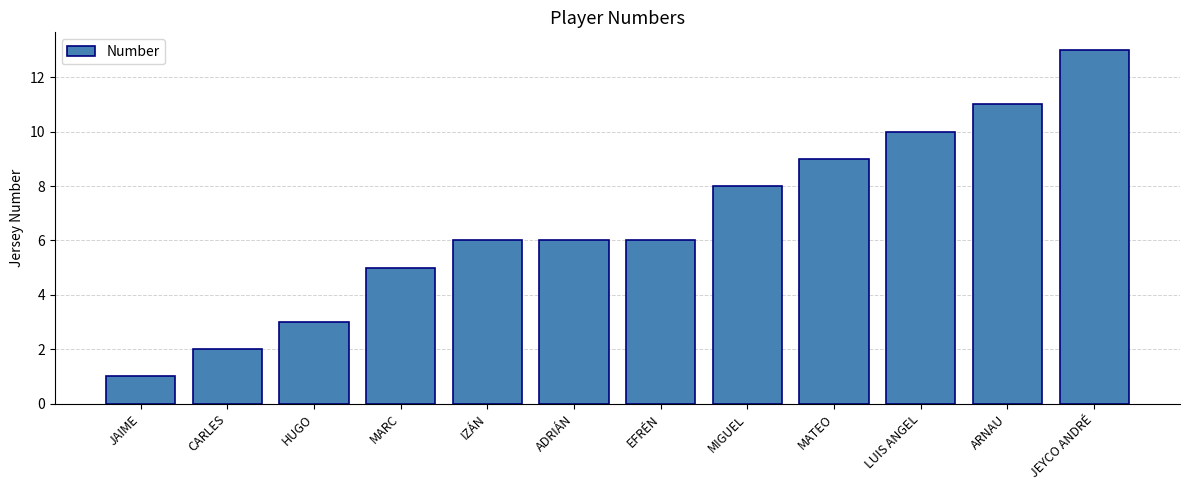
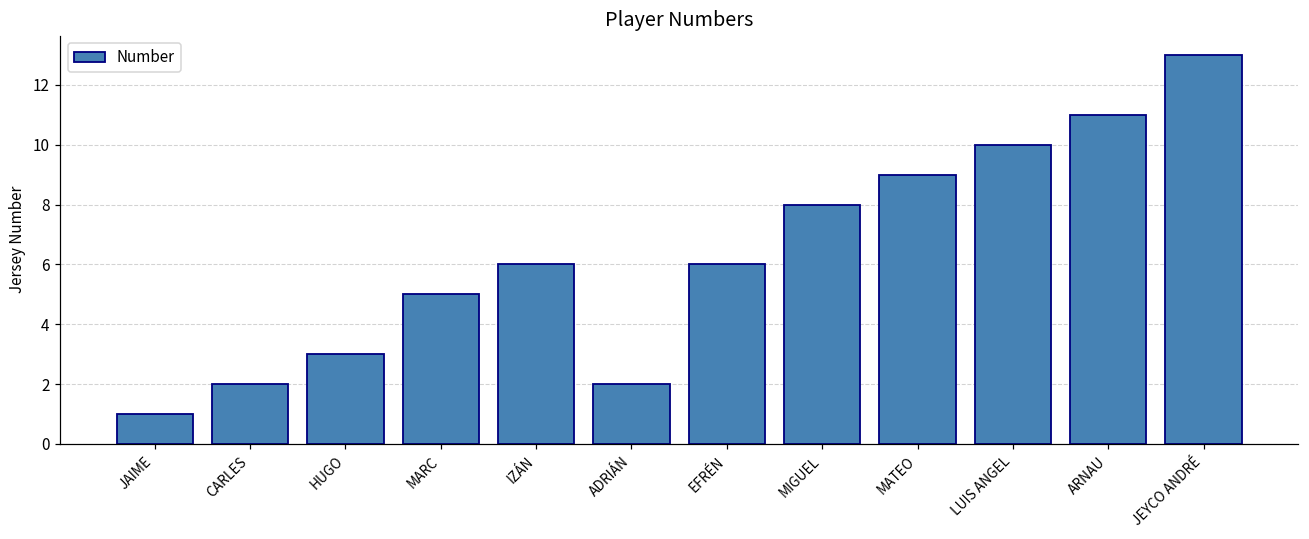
  {
    "JAIME": 1,
    "CARLES": 2,
    "HUGO": 3,
    "MARC": 5,
    "IZÁN": 6,
-   "ADRIÁN": 6,
+   "ADRIÁN": 2,
    "EFRÉN": 6,
    "MIGUEL": 8,
    "MATEO": 9,
    "LUIS ANGEL": 10,
    "ARNAU": 11,
    "JEYCO ANDRÉ": 13
  }
